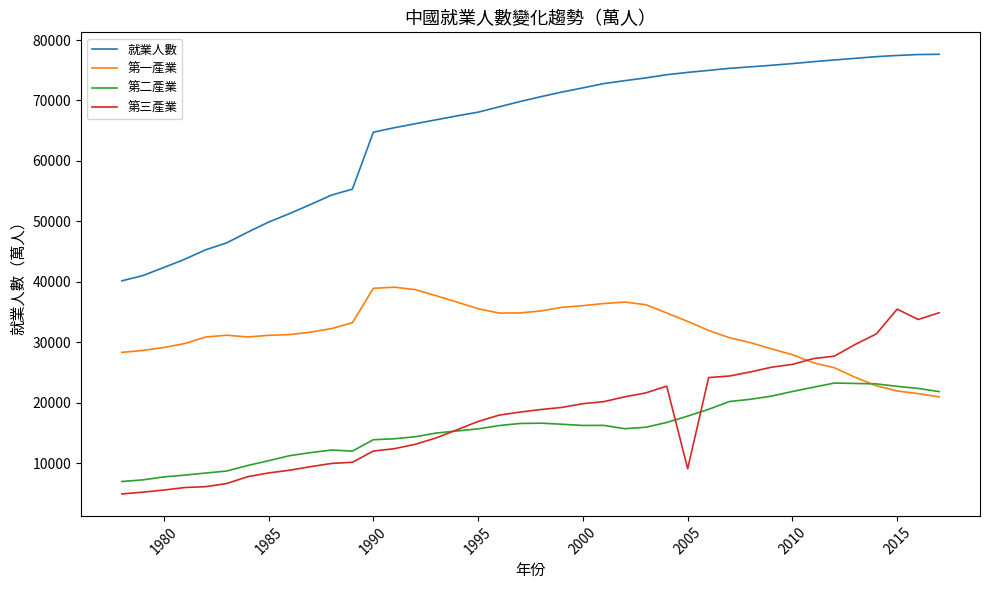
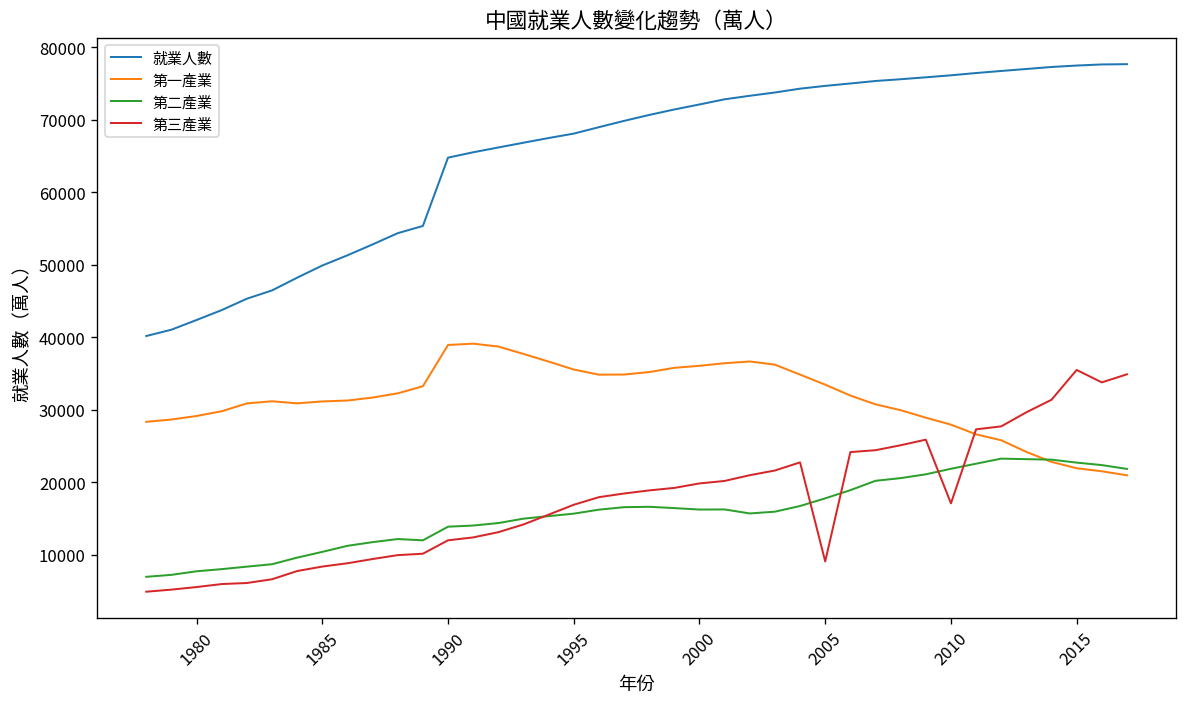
  {
    "就業人數": {
      "1980": 42000,
      "1985": 50000,
      "1990": 65000,
      "1995": 68000,
      "2000": 72000,
      "2005": 75000,
      "2010": 76000,
      "2015": 77000
    },
    "第一產業": {
      "1980": 29000,
      "1985": 31000,
      "1990": 39000,
      "1995": 36000,
      "2000": 36000,
      "2005": 33000,
      "2010": 28000,
      "2015": 22000
    },
    "第二產業": {
      "1980": 8000,
      "1985": 10000,
      "1990": 14000,
      "1995": 16000,
      "2000": 16000,
      "2005": 18000,
      "2010": 22000,
      "2015": 23000
    },
    "第三產業": {
      "1980": 6000,
      "1985": 8000,
      "1990": 12000,
      "1995": 17000,
      "2000": 20000,
      "2005": 9000,
-     "2010": 26000,
+     "2010": 17000,
      "2015": 35000
    }
  }
